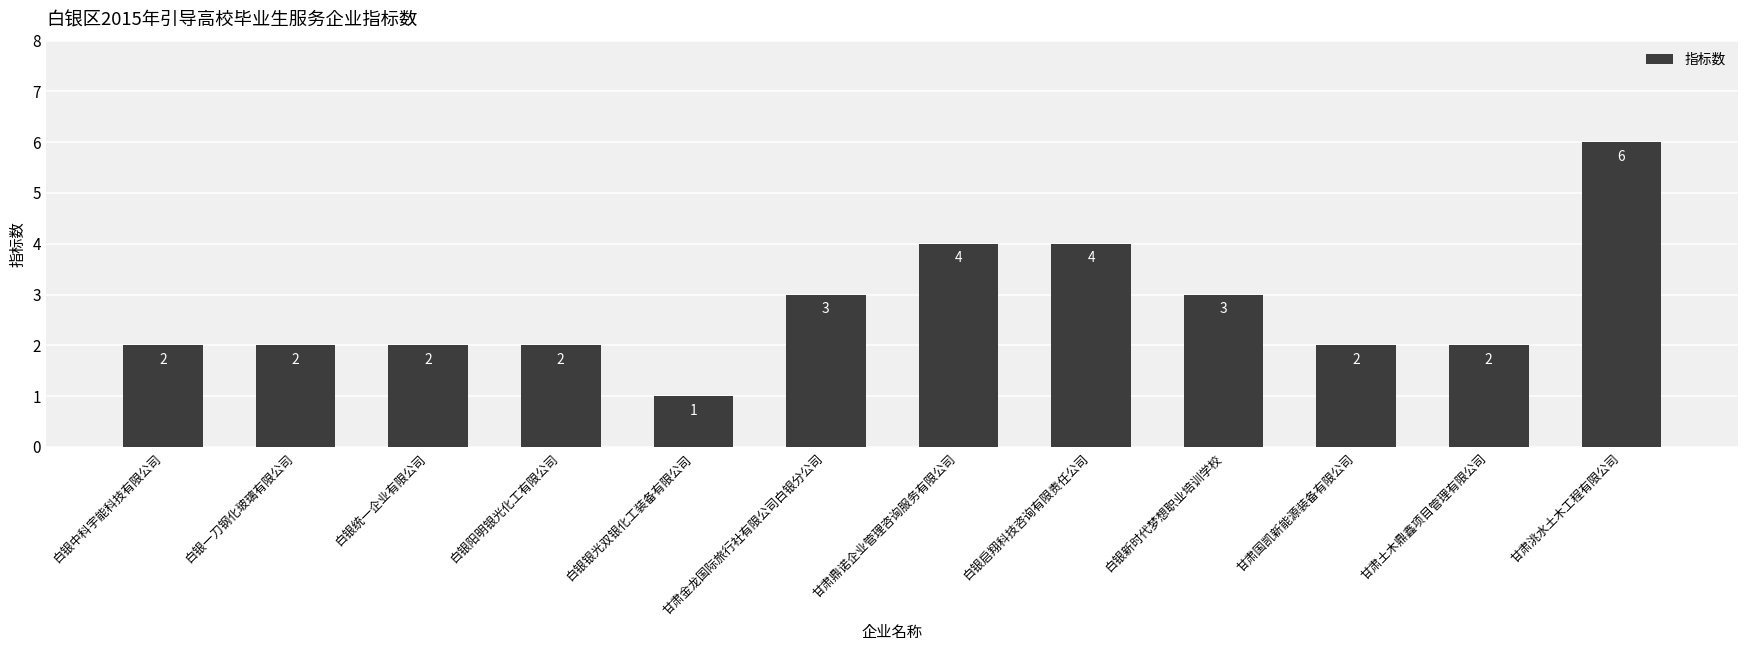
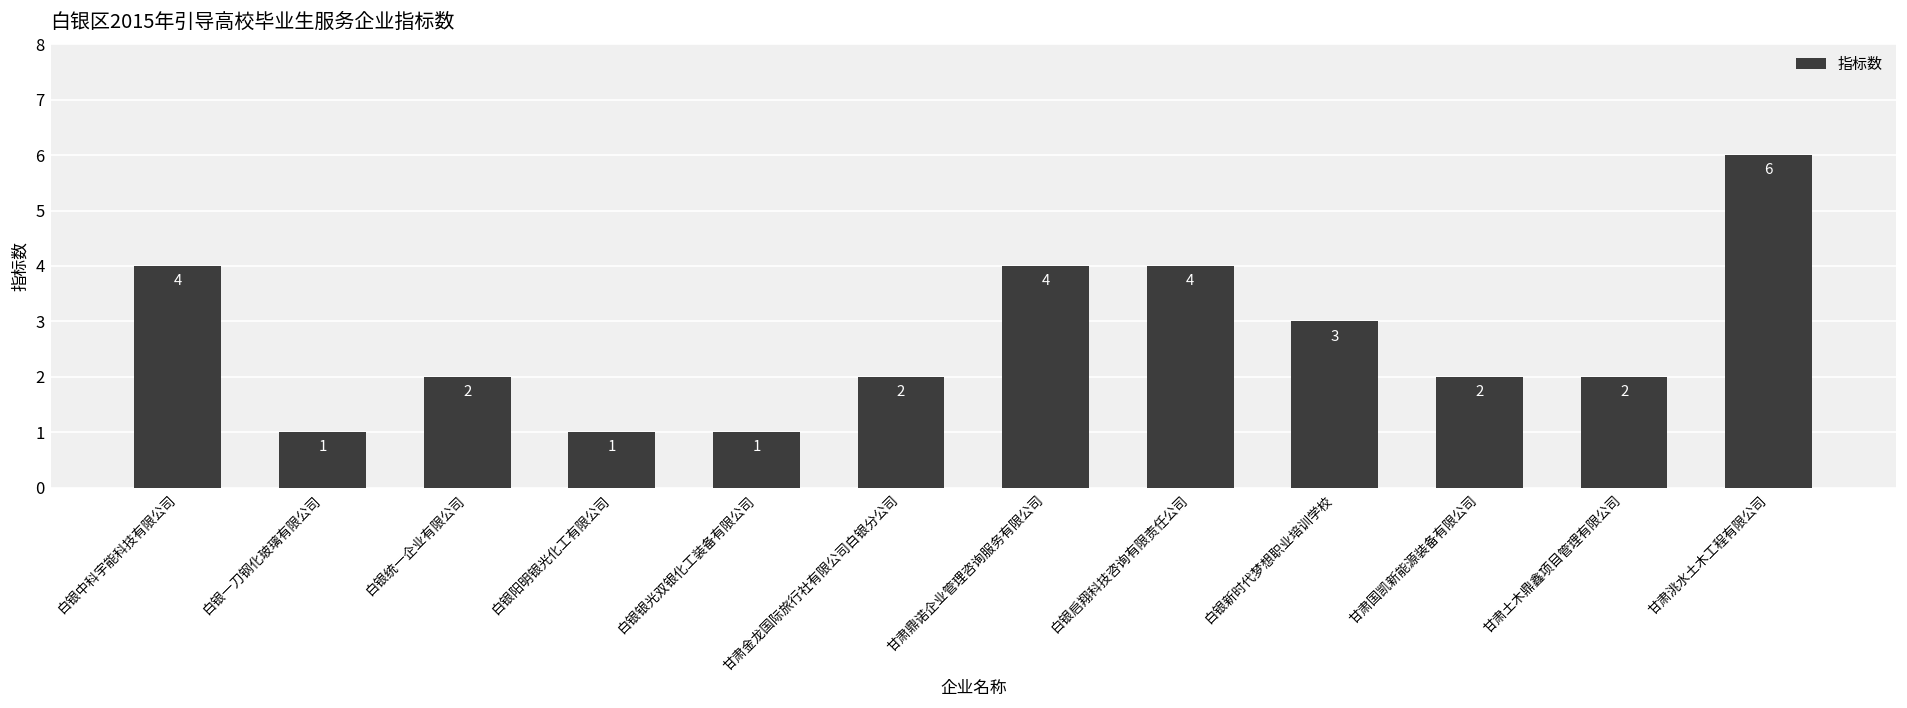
  {
-   "白银中科宇能科技有限公司": 2,
-   "白银一刀钢化玻璃有限公司": 2,
+   "白银中科宇能科技有限公司": 4,
+   "白银一刀钢化玻璃有限公司": 1,
    "白银统一企业有限公司": 2,
-   "白银阳明银光化工有限公司": 2,
+   "白银阳明银光化工有限公司": 1,
    "白银银光双银化工装备有限公司": 1,
-   "甘肃金龙国际旅行社有限公司白银分公司": 3,
+   "甘肃金龙国际旅行社有限公司白银分公司": 2,
    "甘肃鼎诺企业管理咨询服务有限公司": 4,
    "白银启翔科技咨询有限责任公司": 4,
    "白银新时代梦想职业培训学校": 3,
    "甘肃国凯新能源装备有限公司": 2,
    "甘肃土木鼎鑫项目管理有限公司": 2,
    "甘肃洮水土木工程有限公司": 6
  }
